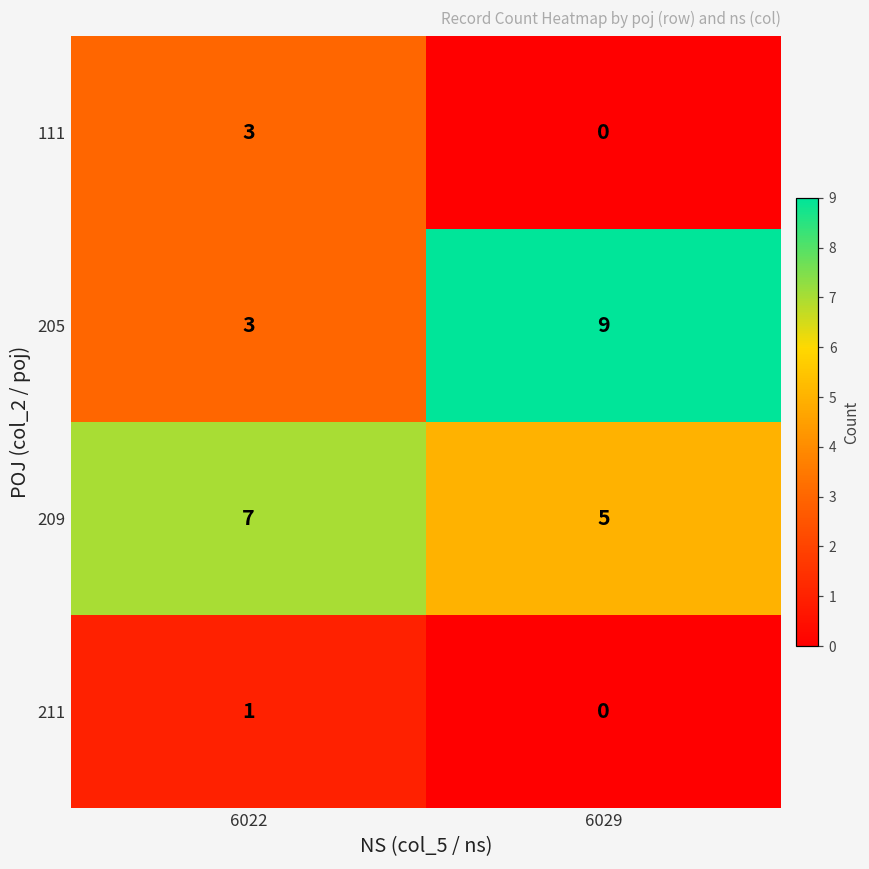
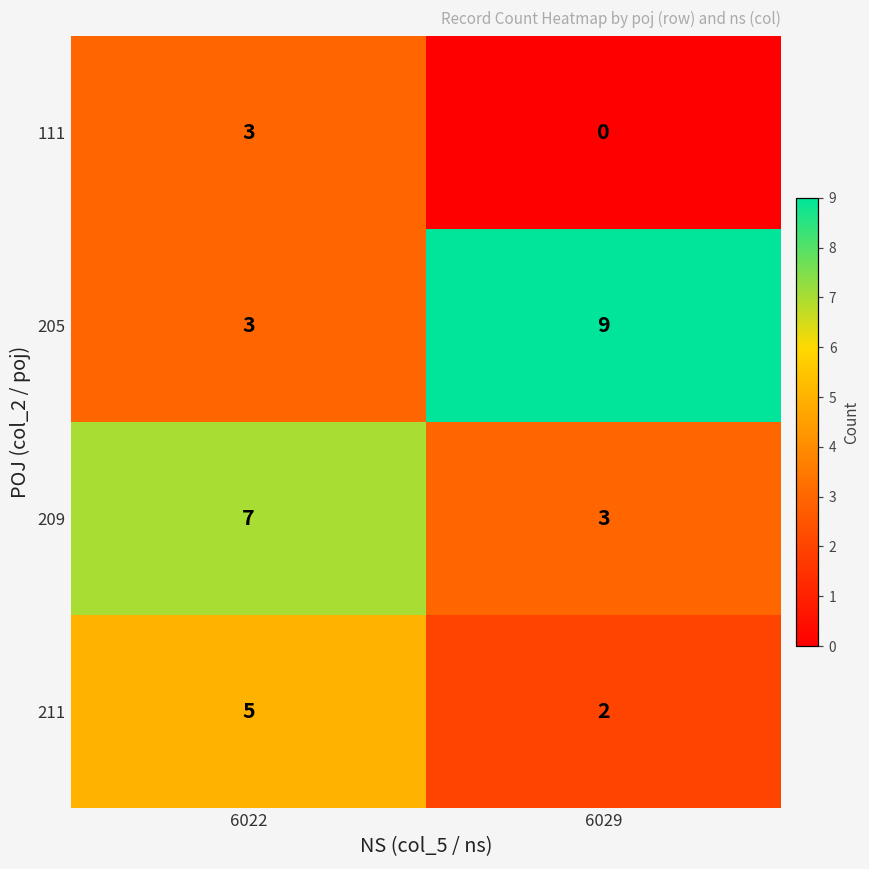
  {
    "111": {
      "6022": 3,
      "6029": 0
    },
    "205": {
      "6022": 3,
      "6029": 9
    },
    "209": {
      "6022": 7,
-     "6029": 5
+     "6029": 3
    },
    "211": {
-     "6022": 1,
-     "6029": 0
+     "6022": 5,
+     "6029": 2
    }
  }
